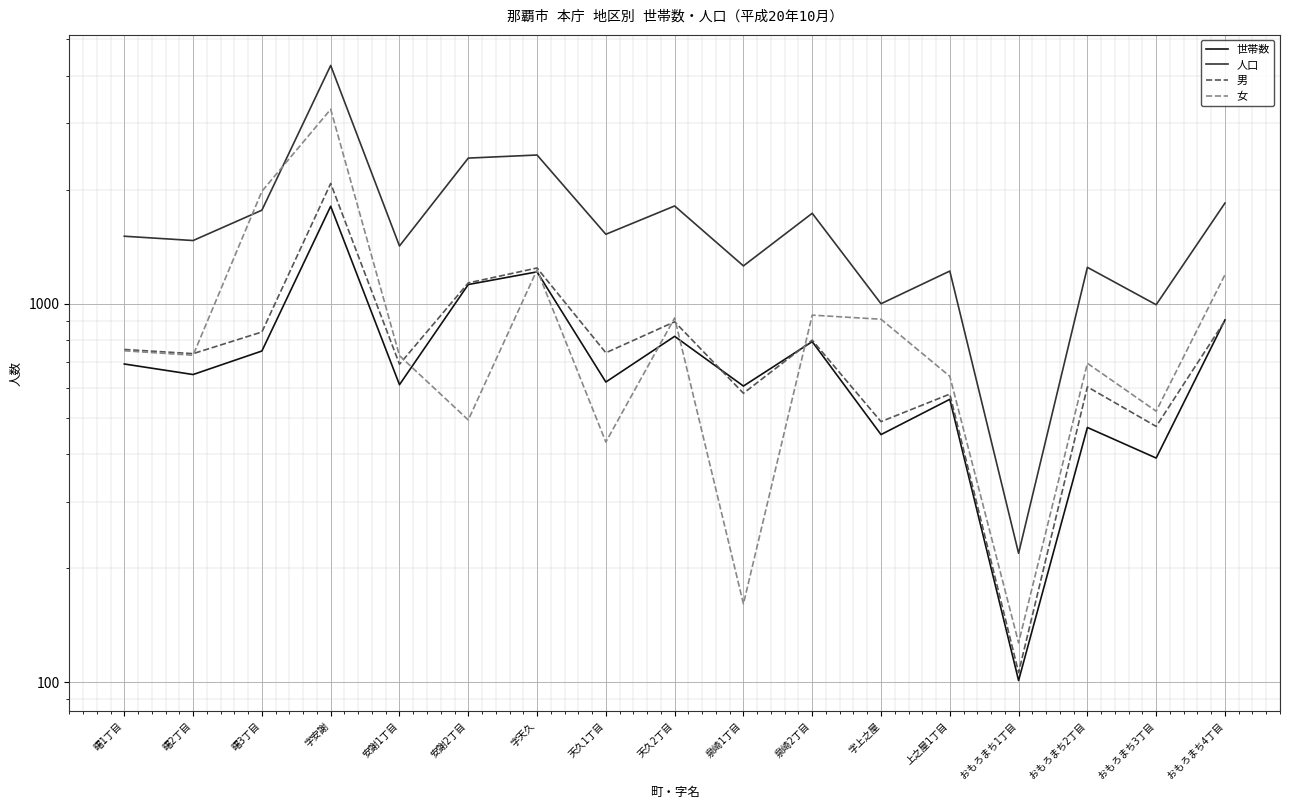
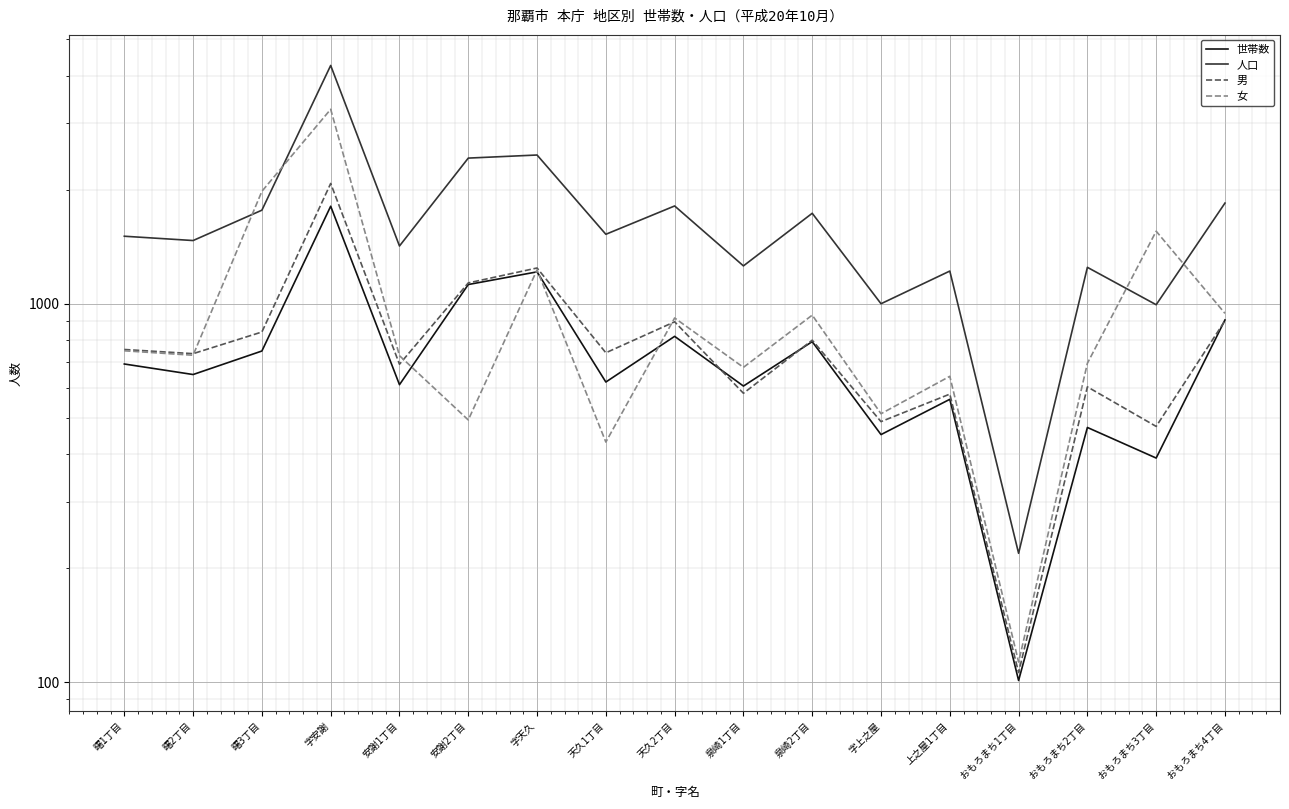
  {
    "女": {
      "曙3丁目": 2000,
      "字安謝": 3300,
      "安謝1丁目": 730,
      "安謝2丁目": 490,
      "天久1丁目": 430,
      "天久2丁目": 920,
-     "泉崎1丁目": 161,
+     "泉崎1丁目": 680,
      "泉崎2丁目": 930,
-     "字上之屋": 910,
+     "字上之屋": 510,
      "上之屋1丁目": 640,
-     "おもろまち1丁目": 127,
+     "おもろまち1丁目": 113,
      "おもろまち2丁目": 700,
-     "おもろまち3丁目": 520,
-     "おもろまち4丁目": 1190
+     "おもろまち3丁目": 1560,
+     "おもろまち4丁目": 940
    }
  }
